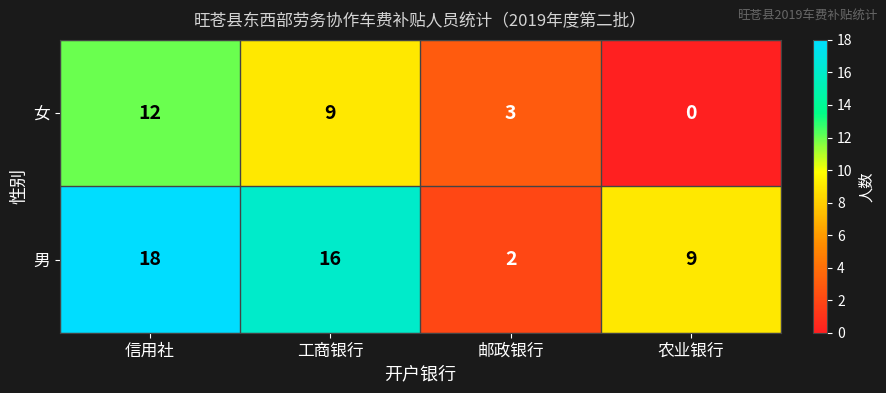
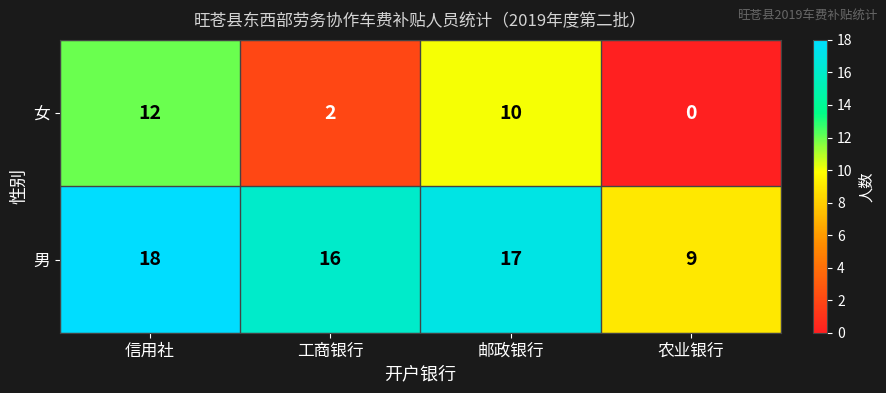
  {
    "女": {
      "信用社": 12,
-     "工商银行": 9,
-     "邮政银行": 3,
+     "工商银行": 2,
+     "邮政银行": 10,
      "农业银行": 0
    },
    "男": {
      "信用社": 18,
      "工商银行": 16,
-     "邮政银行": 2,
+     "邮政银行": 17,
      "农业银行": 9
    }
  }
